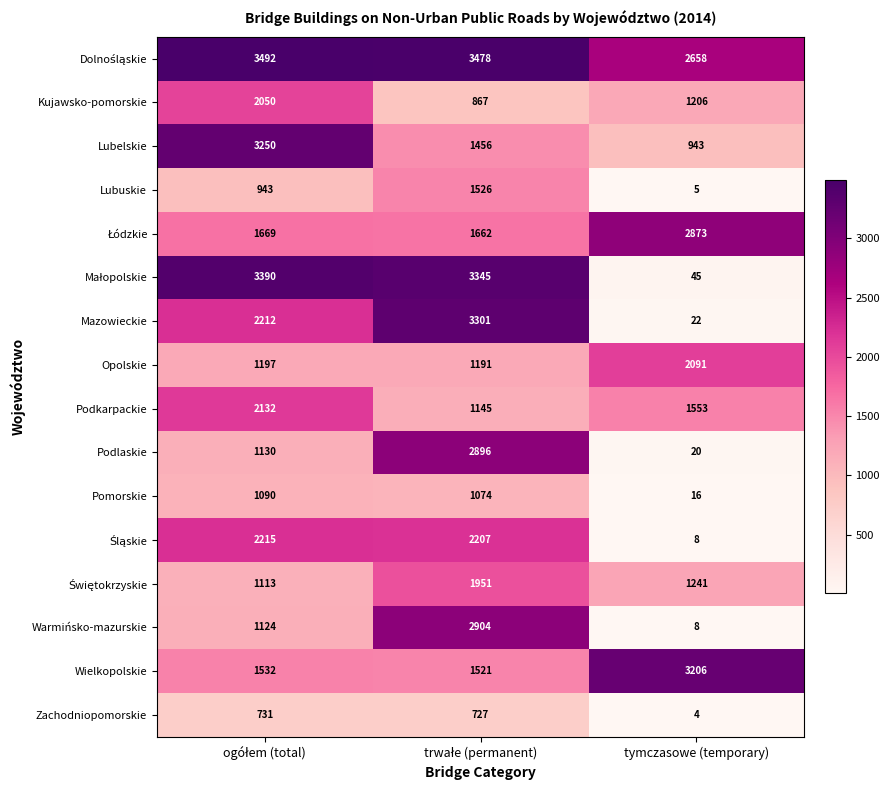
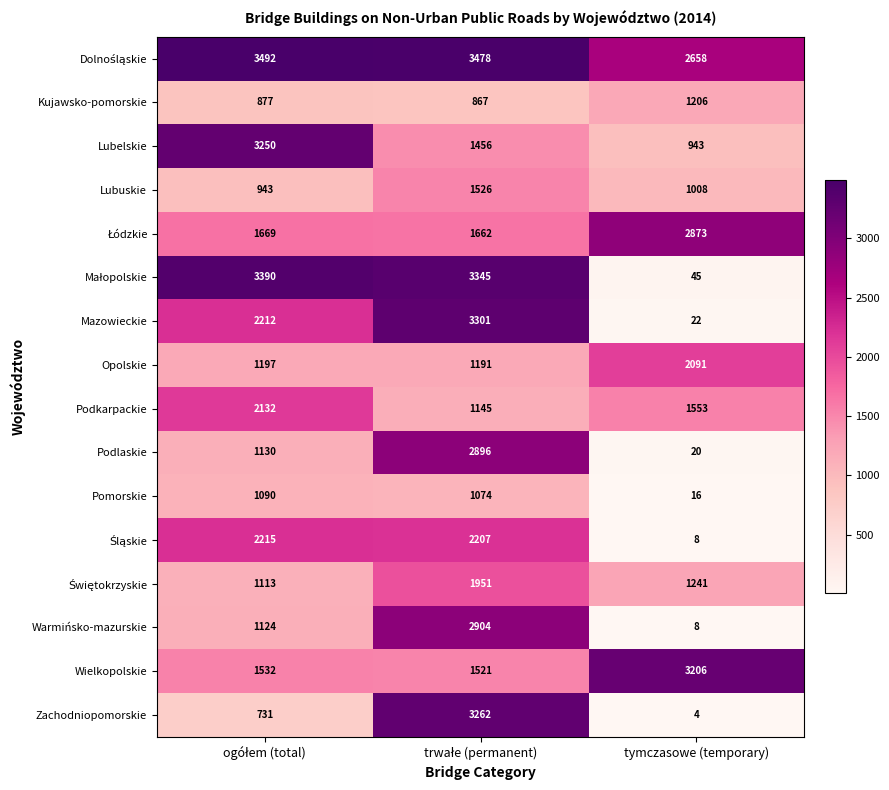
  {
    "Dolnośląskie": {
      "ogółem (total)": 3492,
      "trwałe (permanent)": 3478,
      "tymczasowe (temporary)": 2658
    },
    "Kujawsko-pomorskie": {
-     "ogółem (total)": 2050,
+     "ogółem (total)": 877,
      "trwałe (permanent)": 867,
      "tymczasowe (temporary)": 1206
    },
    "Lubelskie": {
      "ogółem (total)": 3250,
      "trwałe (permanent)": 1456,
      "tymczasowe (temporary)": 943
    },
    "Lubuskie": {
      "ogółem (total)": 943,
      "trwałe (permanent)": 1526,
-     "tymczasowe (temporary)": 5
+     "tymczasowe (temporary)": 1008
    },
    "Łódzkie": {
      "ogółem (total)": 1669,
      "trwałe (permanent)": 1662,
      "tymczasowe (temporary)": 2873
    },
    "Małopolskie": {
      "ogółem (total)": 3390,
      "trwałe (permanent)": 3345,
      "tymczasowe (temporary)": 45
    },
    "Mazowieckie": {
      "ogółem (total)": 2212,
      "trwałe (permanent)": 3301,
      "tymczasowe (temporary)": 22
    },
    "Opolskie": {
      "ogółem (total)": 1197,
      "trwałe (permanent)": 1191,
      "tymczasowe (temporary)": 2091
    },
    "Podkarpackie": {
      "ogółem (total)": 2132,
      "trwałe (permanent)": 1145,
      "tymczasowe (temporary)": 1553
    },
    "Podlaskie": {
      "ogółem (total)": 1130,
      "trwałe (permanent)": 2896,
      "tymczasowe (temporary)": 20
    },
    "Pomorskie": {
      "ogółem (total)": 1090,
      "trwałe (permanent)": 1074,
      "tymczasowe (temporary)": 16
    },
    "Śląskie": {
      "ogółem (total)": 2215,
      "trwałe (permanent)": 2207,
      "tymczasowe (temporary)": 8
    },
    "Świętokrzyskie": {
      "ogółem (total)": 1113,
      "trwałe (permanent)": 1951,
      "tymczasowe (temporary)": 1241
    },
    "Warmińsko-mazurskie": {
      "ogółem (total)": 1124,
      "trwałe (permanent)": 2904,
      "tymczasowe (temporary)": 8
    },
    "Wielkopolskie": {
      "ogółem (total)": 1532,
      "trwałe (permanent)": 1521,
      "tymczasowe (temporary)": 3206
    },
    "Zachodniopomorskie": {
      "ogółem (total)": 731,
-     "trwałe (permanent)": 727,
+     "trwałe (permanent)": 3262,
      "tymczasowe (temporary)": 4
    }
  }
